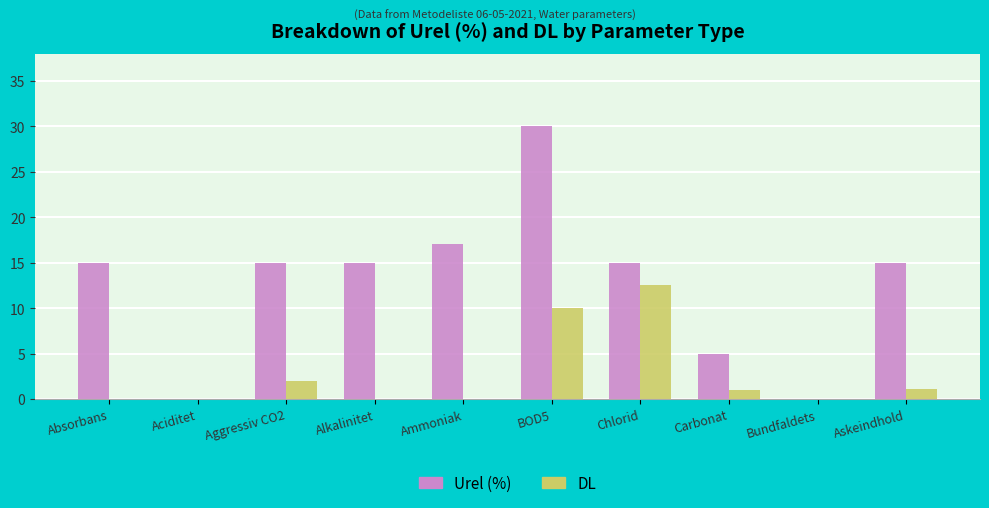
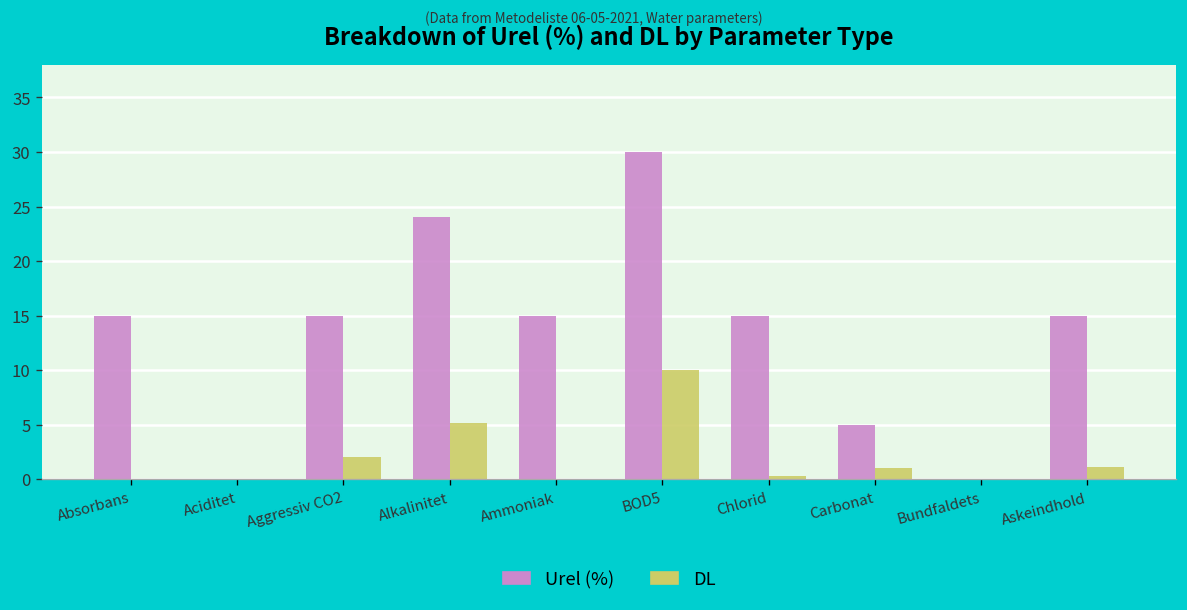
  {
    "Urel (%)": {
      "Absorbans": 15,
      "Aciditet": 0,
      "Aggressiv CO2": 15,
-     "Alkalinitet": 15,
-     "Ammoniak": 17,
+     "Alkalinitet": 24,
+     "Ammoniak": 15,
      "BOD5": 30,
      "Chlorid": 15,
      "Carbonat": 5,
      "Bundfaldets": 0,
      "Askeindhold": 15
    },
    "DL": {
      "Aciditet": 0,
      "Aggressiv CO2": 2,
-     "Alkalinitet": 0,
+     "Alkalinitet": 5,
      "BOD5": 10,
-     "Chlorid": 13,
+     "Chlorid": 0,
      "Carbonat": 1,
      "Bundfaldets": 0,
      "Askeindhold": 1
    }
  }
